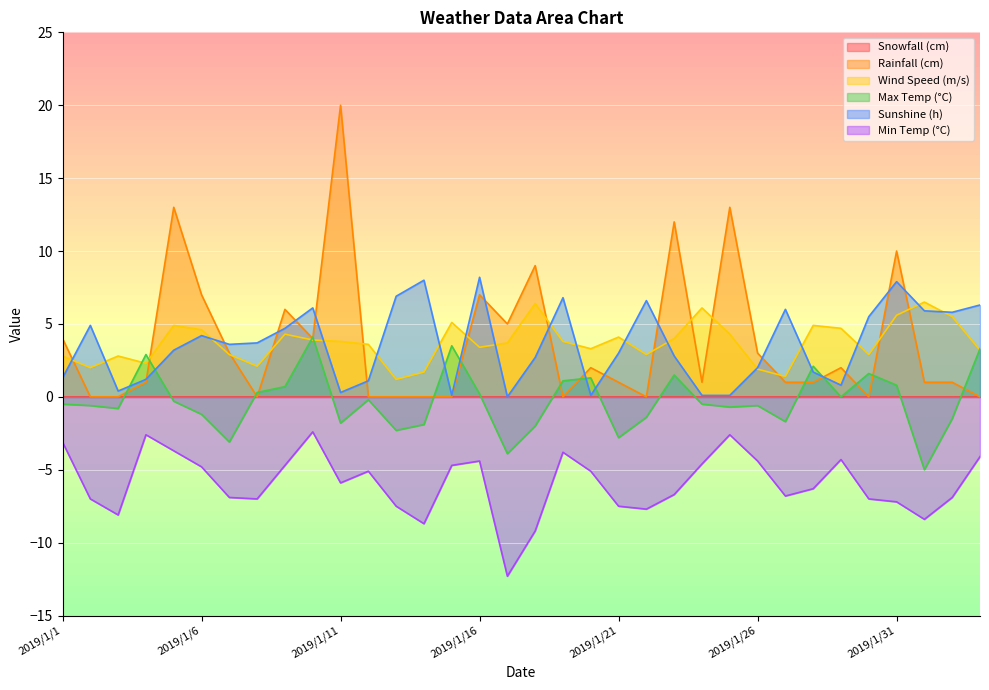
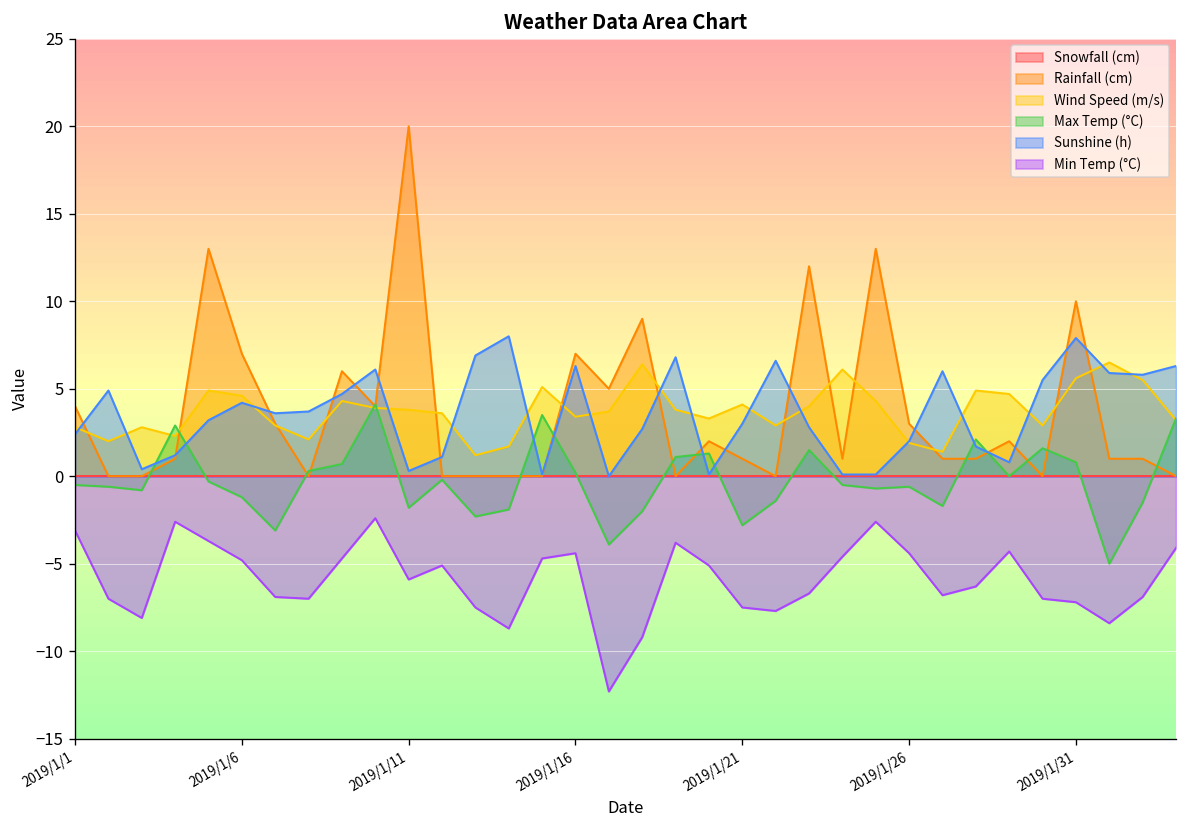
  {
    "Sunshine (h)": {
-     "2019/1/1": 1.3,
+     "2019/1/1": 2.4,
      "2019/1/6": 4.2,
      "2019/1/11": 0.3,
-     "2019/1/16": 8.2,
+     "2019/1/16": 6.3,
      "2019/1/21": 3.0,
      "2019/1/31": 7.9
    }
  }
